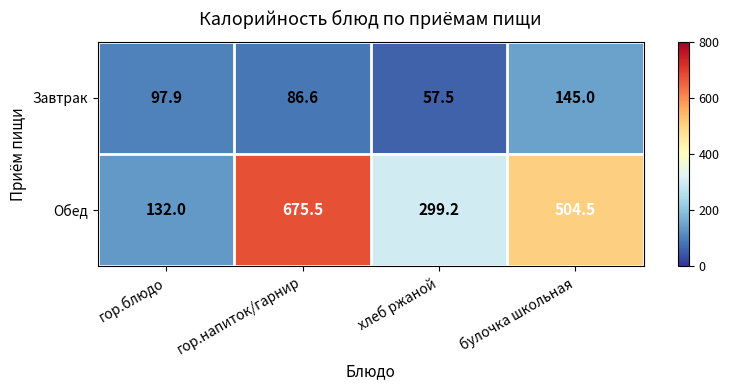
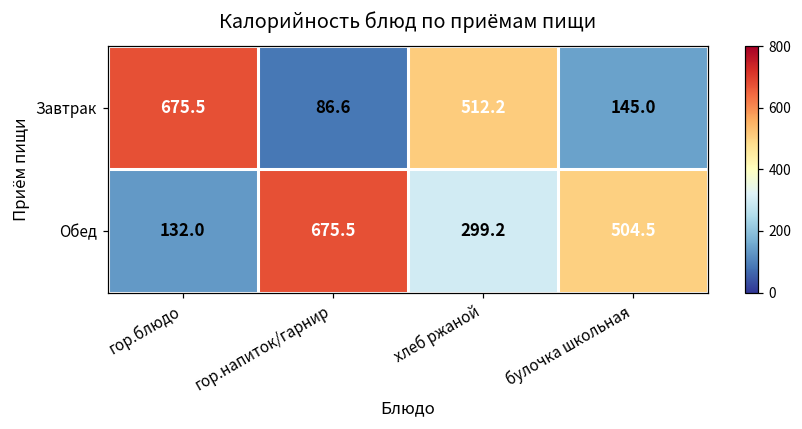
  {
    "Завтрак": {
-     "гор.блюдо": 97.9,
+     "гор.блюдо": 675.5,
      "гор.напиток/гарнир": 86.6,
-     "хлеб ржаной": 57.5,
+     "хлеб ржаной": 512.2,
      "булочка школьная": 145.0
    },
    "Обед": {
      "гор.блюдо": 132.0,
      "гор.напиток/гарнир": 675.5,
      "хлеб ржаной": 299.2,
      "булочка школьная": 504.5
    }
  }
